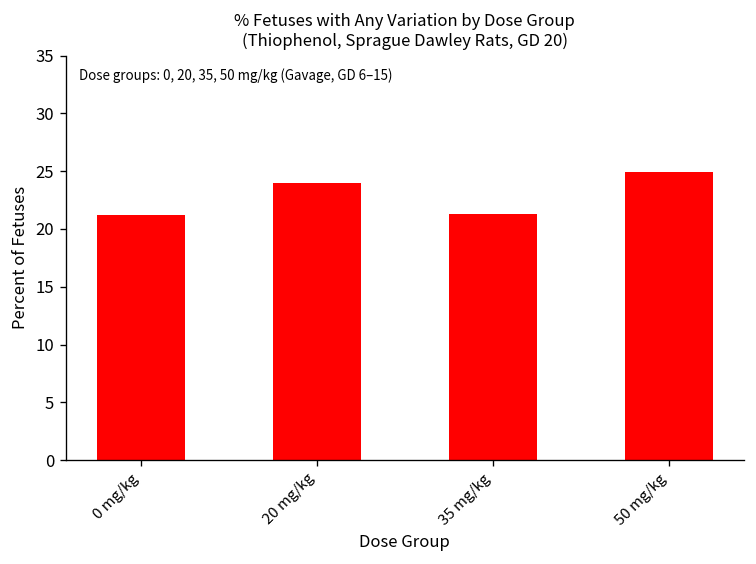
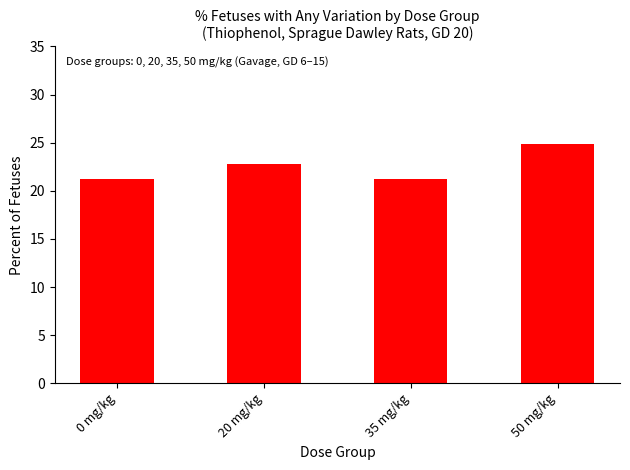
  {
    "0 mg/kg": 21,
-   "20 mg/kg": 24,
+   "20 mg/kg": 23,
    "35 mg/kg": 21,
    "50 mg/kg": 25
  }
